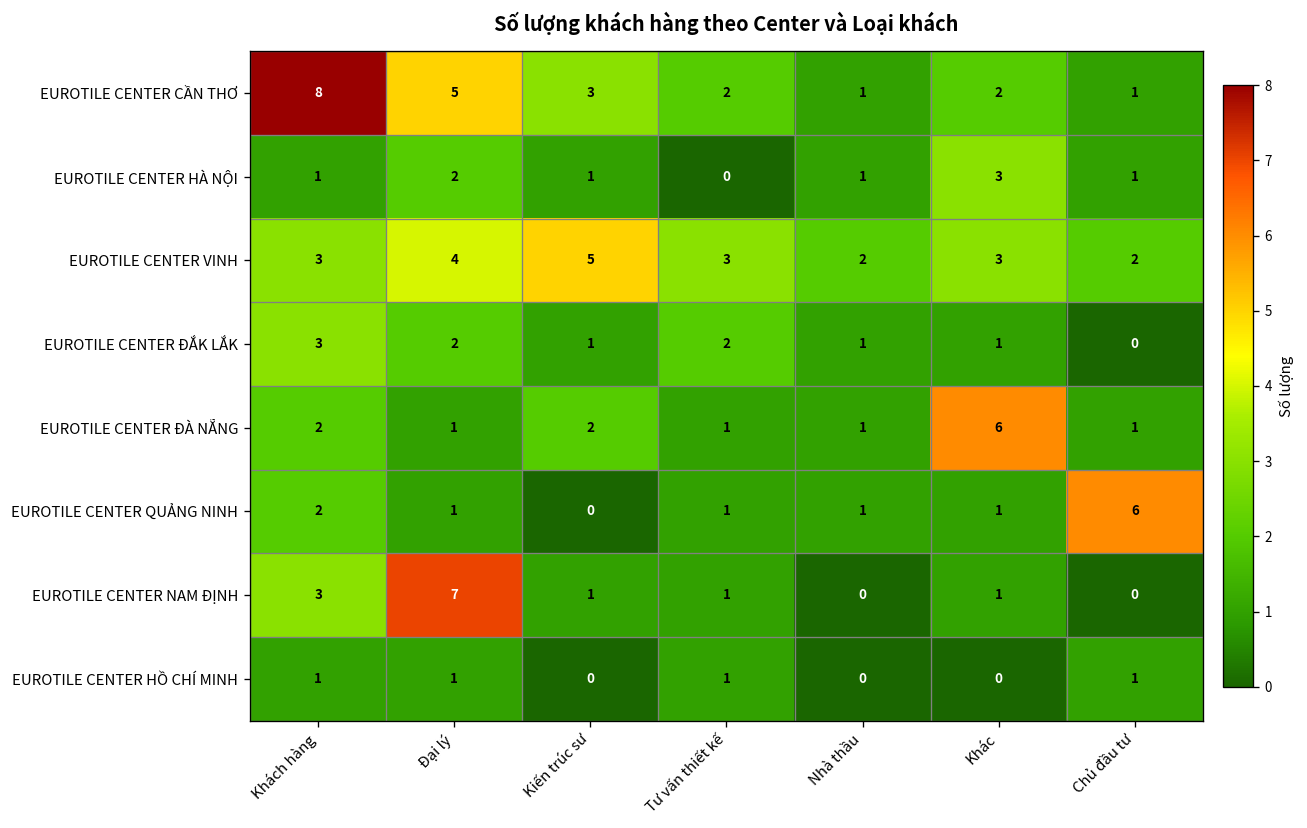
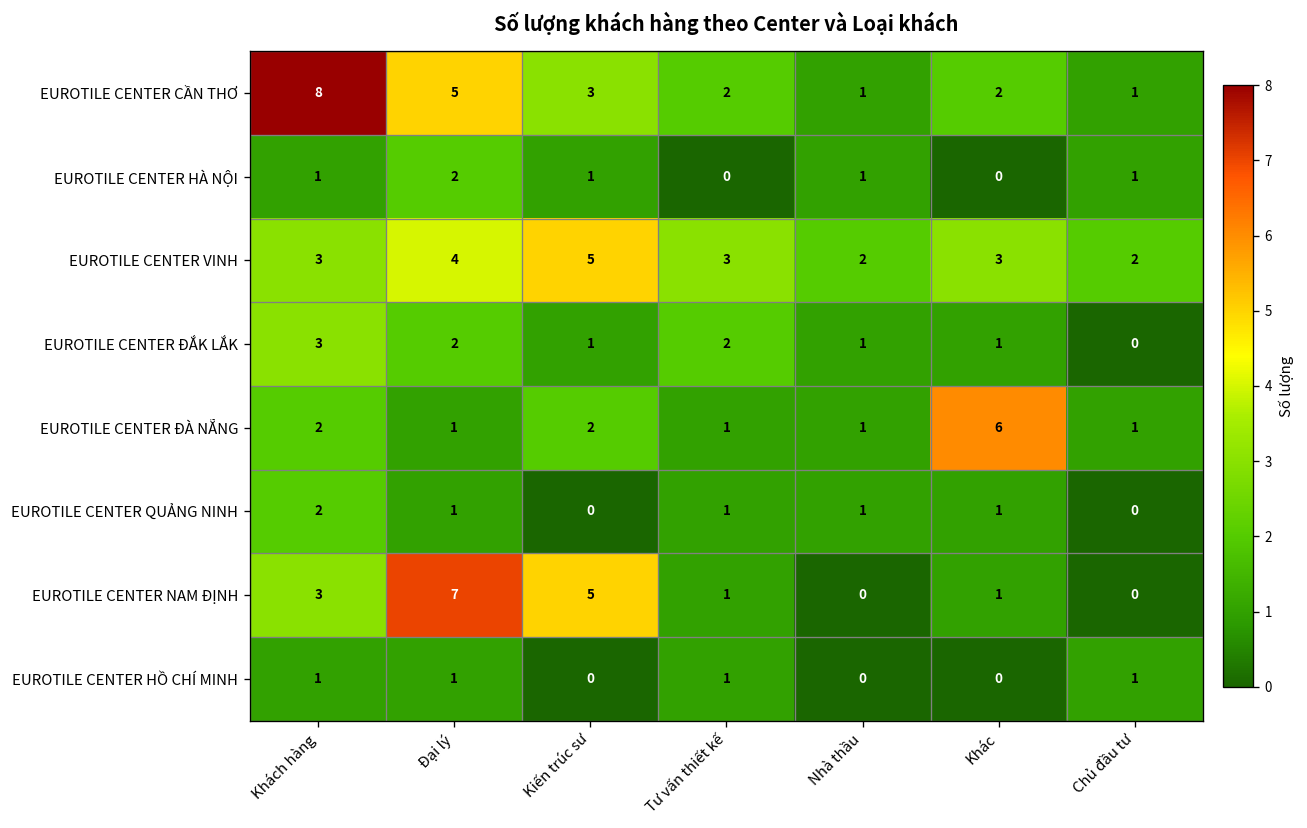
  {
    "EUROTILE CENTER CẦN THƠ": {
      "Khách hàng": 8,
      "Đại lý": 5,
      "Kiến trúc sư": 3,
      "Tư vấn thiết kế": 2,
      "Nhà thầu": 1,
      "Khác": 2,
      "Chủ đầu tư": 1
    },
    "EUROTILE CENTER HÀ NỘI": {
      "Khách hàng": 1,
      "Đại lý": 2,
      "Kiến trúc sư": 1,
      "Tư vấn thiết kế": 0,
      "Nhà thầu": 1,
-     "Khác": 3,
+     "Khác": 0,
      "Chủ đầu tư": 1
    },
    "EUROTILE CENTER VINH": {
      "Khách hàng": 3,
      "Đại lý": 4,
      "Kiến trúc sư": 5,
      "Tư vấn thiết kế": 3,
      "Nhà thầu": 2,
      "Khác": 3,
      "Chủ đầu tư": 2
    },
    "EUROTILE CENTER ĐẮK LẮK": {
      "Khách hàng": 3,
      "Đại lý": 2,
      "Kiến trúc sư": 1,
      "Tư vấn thiết kế": 2,
      "Nhà thầu": 1,
      "Khác": 1,
      "Chủ đầu tư": 0
    },
    "EUROTILE CENTER ĐÀ NẴNG": {
      "Khách hàng": 2,
      "Đại lý": 1,
      "Kiến trúc sư": 2,
      "Tư vấn thiết kế": 1,
      "Nhà thầu": 1,
      "Khác": 6,
      "Chủ đầu tư": 1
    },
    "EUROTILE CENTER QUẢNG NINH": {
      "Khách hàng": 2,
      "Đại lý": 1,
      "Kiến trúc sư": 0,
      "Tư vấn thiết kế": 1,
      "Nhà thầu": 1,
      "Khác": 1,
-     "Chủ đầu tư": 6
+     "Chủ đầu tư": 0
    },
    "EUROTILE CENTER NAM ĐỊNH": {
      "Khách hàng": 3,
      "Đại lý": 7,
-     "Kiến trúc sư": 1,
+     "Kiến trúc sư": 5,
      "Tư vấn thiết kế": 1,
      "Nhà thầu": 0,
      "Khác": 1,
      "Chủ đầu tư": 0
    },
    "EUROTILE CENTER HỒ CHÍ MINH": {
      "Khách hàng": 1,
      "Đại lý": 1,
      "Kiến trúc sư": 0,
      "Tư vấn thiết kế": 1,
      "Nhà thầu": 0,
      "Khác": 0,
      "Chủ đầu tư": 1
    }
  }
